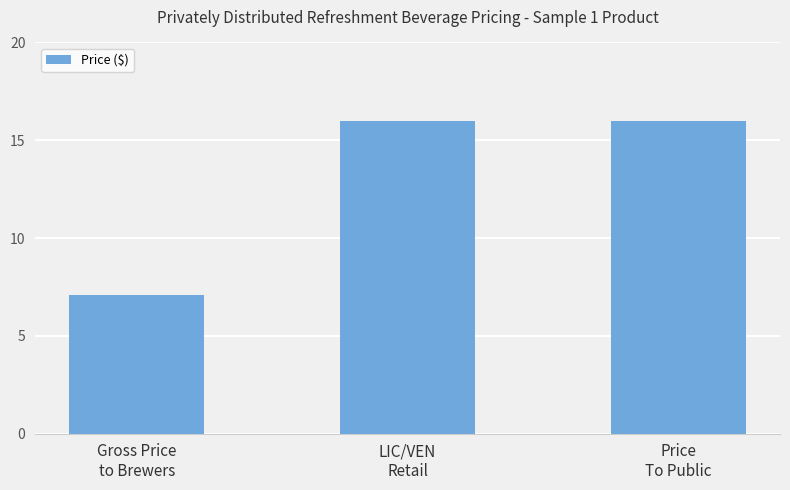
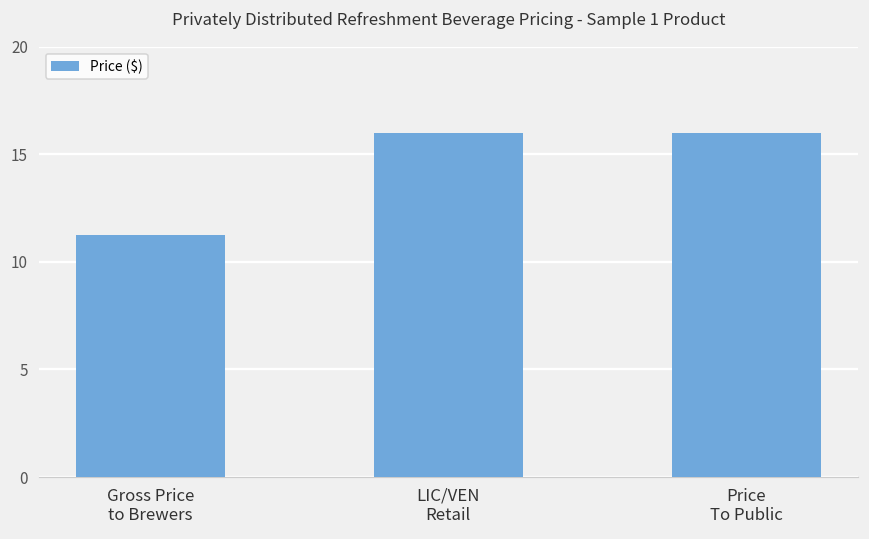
  {
-   "Gross Price to Brewers": 7.1,
+   "Gross Price to Brewers": 11.3,
    "LIC/VEN Retail": 16.0,
    "Price To Public": 16.0
  }
